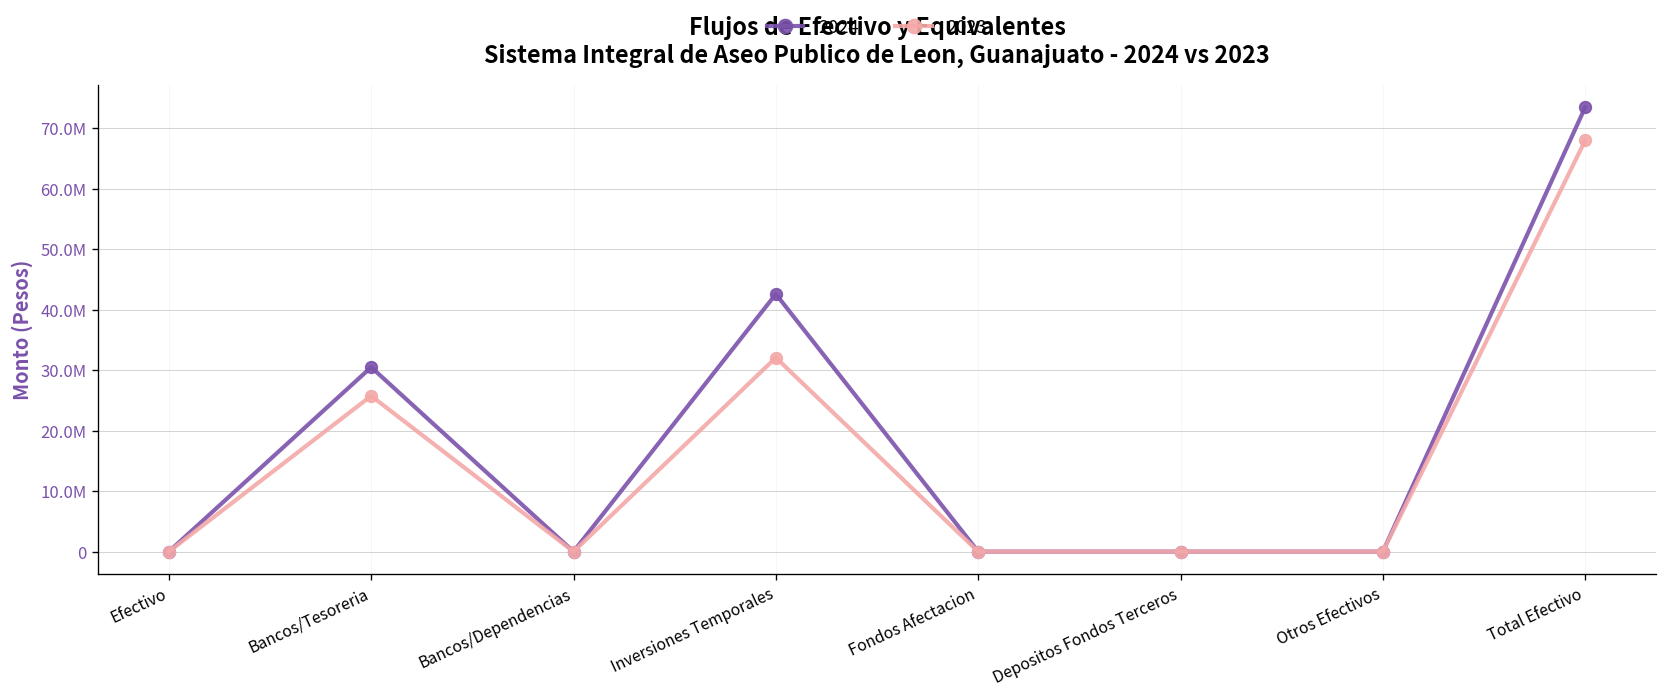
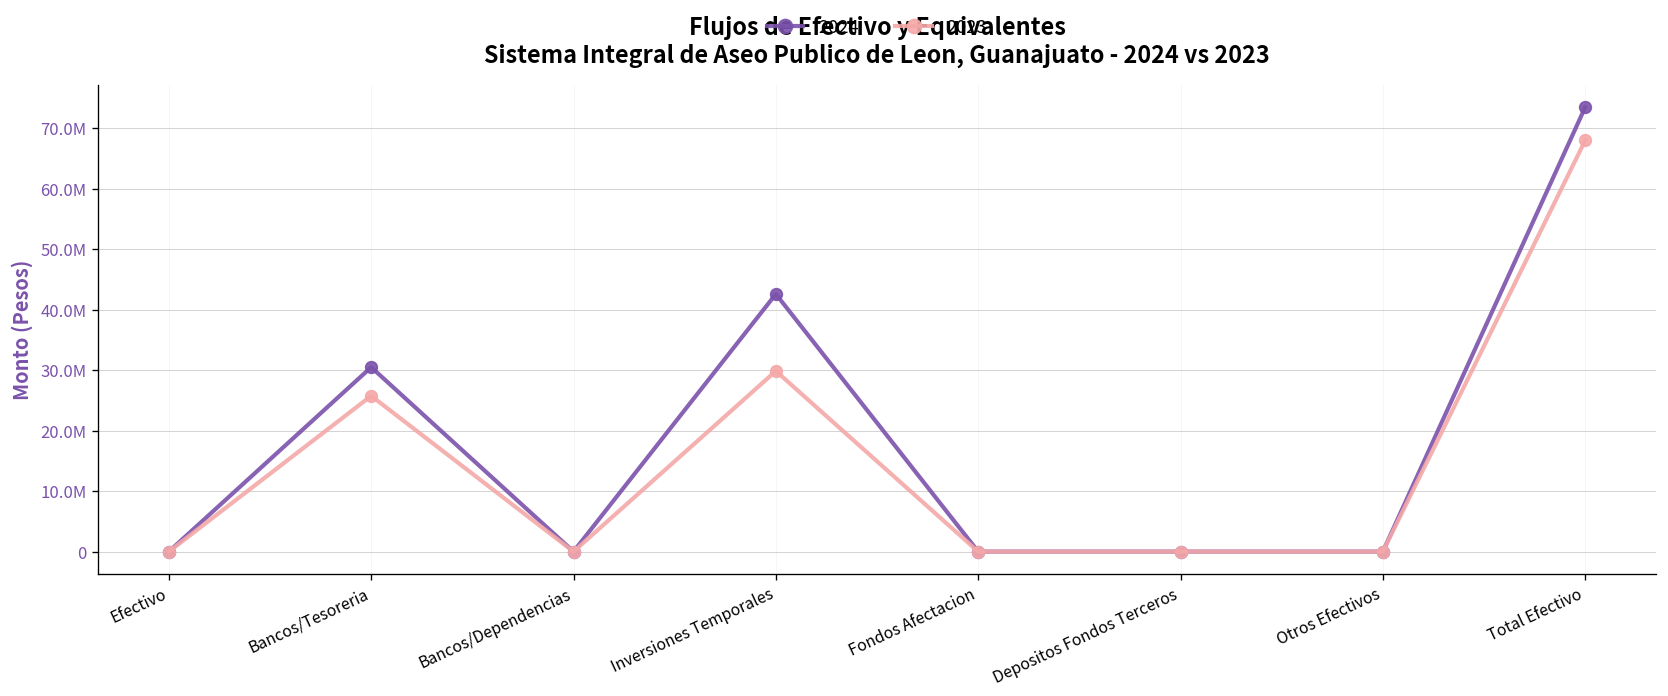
  {
    "2024": {
      "Bancos/Tesoreria": 30000000,
      "Inversiones Temporales": 43000000,
      "Total Efectivo": 73000000
    },
    "2023": {
      "Bancos/Tesoreria": 26000000,
-     "Inversiones Temporales": 32000000,
+     "Inversiones Temporales": 30000000,
      "Total Efectivo": 68000000
    }
  }
